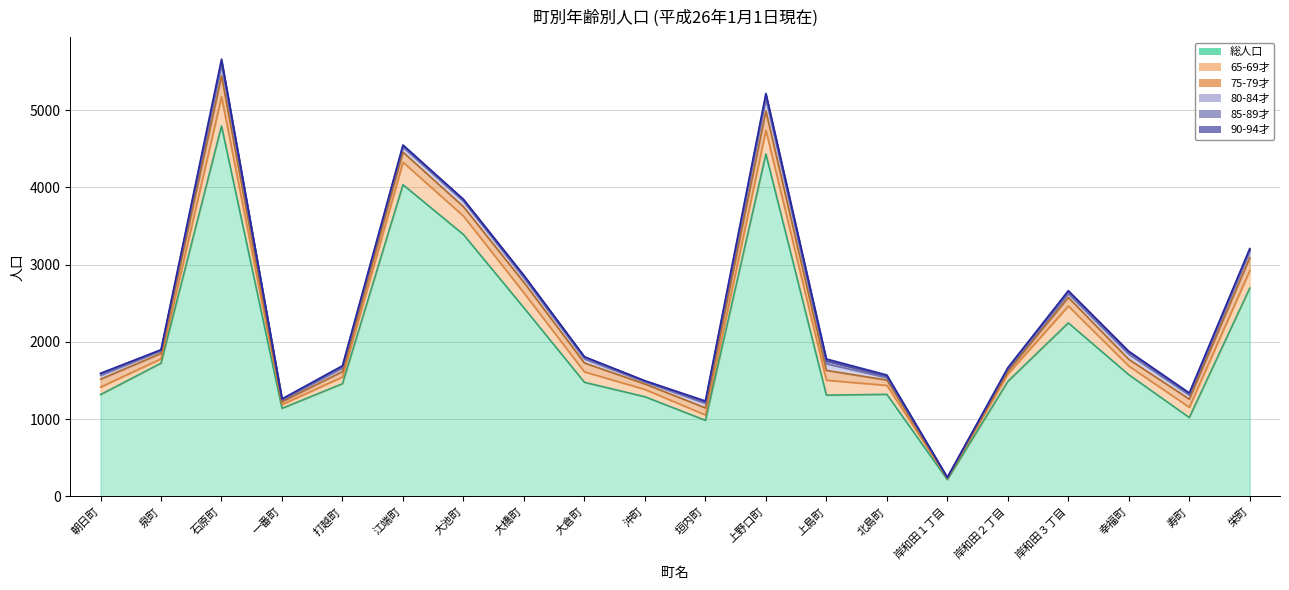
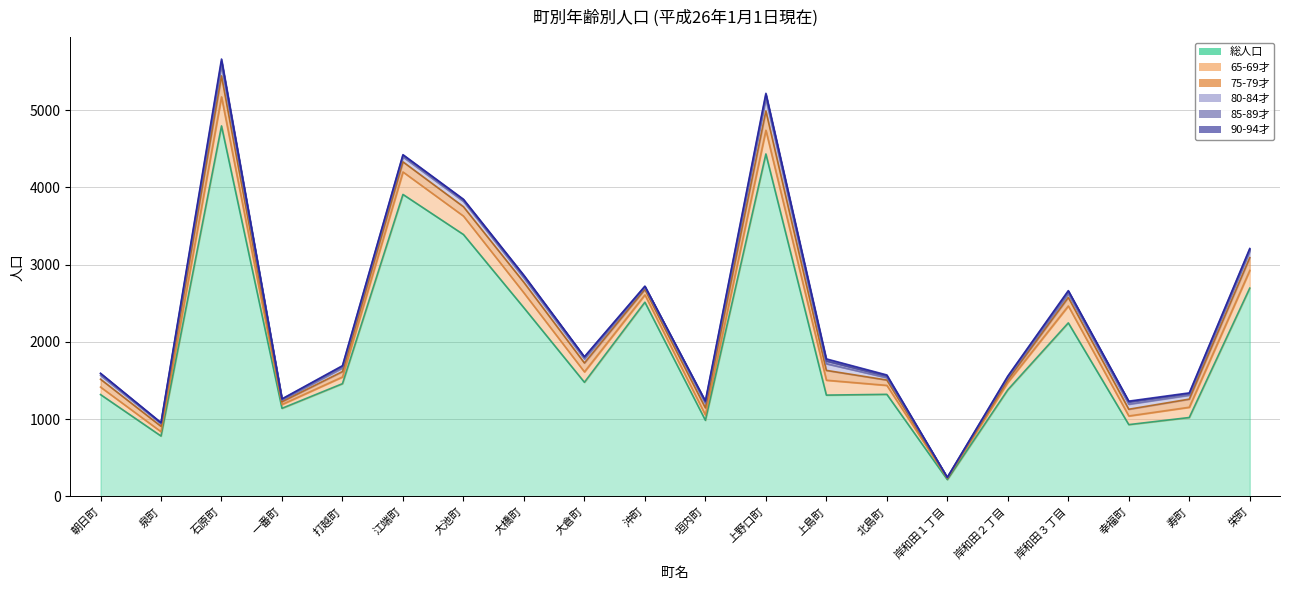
  {
    "総人口": {
      "朝日町": 1300,
-     "泉町": 1700,
+     "泉町": 800,
      "石原町": 4800,
      "一番町": 1100,
      "打越町": 1500,
-     "江端町": 4000,
+     "江端町": 3900,
      "大池町": 3400,
      "大橋町": 2400,
      "大倉町": 1500,
-     "沖町": 1300,
+     "沖町": 2500,
      "垣内町": 1000,
      "上野口町": 4400,
      "上島町": 1300,
      "北島町": 1300,
-     "岸和田２丁目": 1500,
+     "岸和田２丁目": 1400,
      "岸和田３丁目": 2200,
-     "幸福町": 1600,
+     "幸福町": 900,
      "寿町": 1000,
      "栄町": 2700
    },
    "80-84才": {
      "石原町": 100,
      "上野口町": 200,
      "上島町": 100
    }
  }
